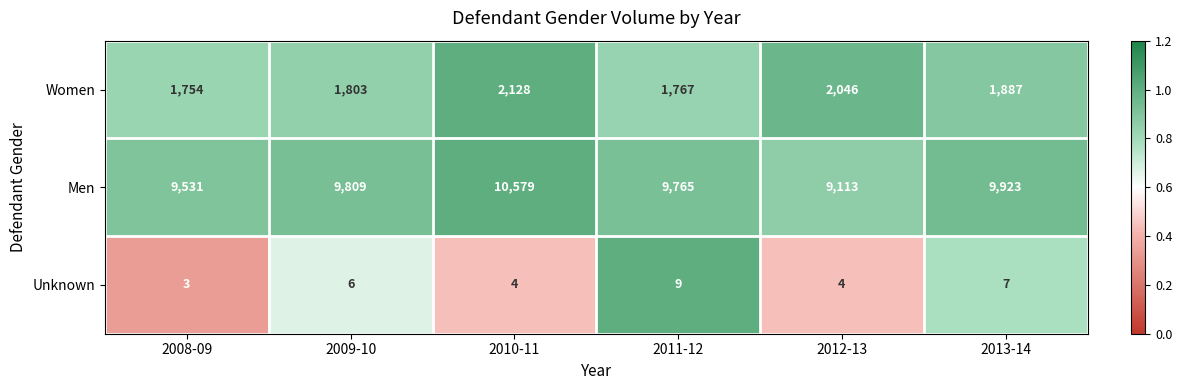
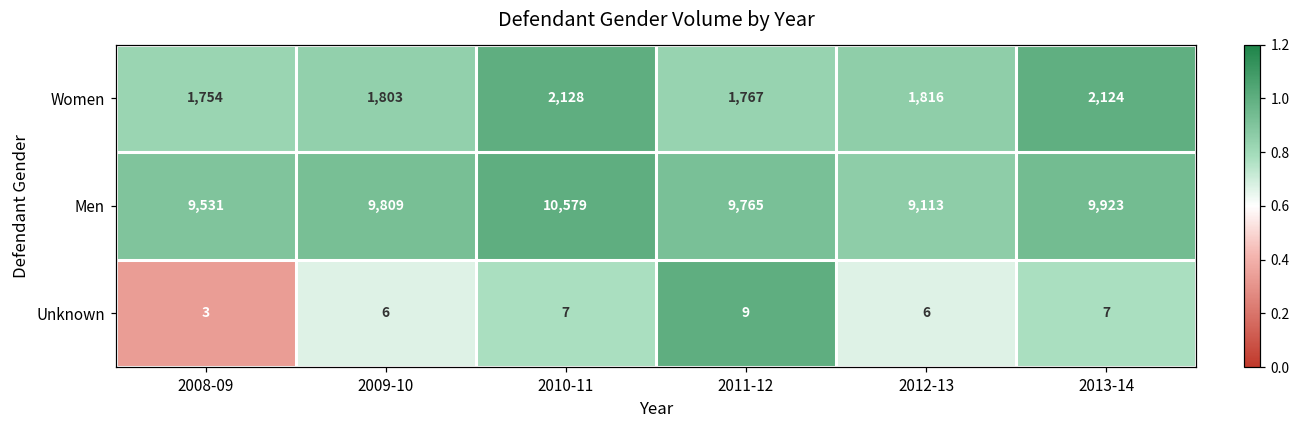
  {
    "Women": {
      "2008-09": "1,754",
      "2009-10": "1,803",
      "2010-11": "2,128",
      "2011-12": "1,767",
-     "2012-13": "2,046",
-     "2013-14": "1,887"
+     "2012-13": "1,816",
+     "2013-14": "2,124"
    },
    "Men": {
      "2008-09": "9,531",
      "2009-10": "9,809",
      "2010-11": "10,579",
      "2011-12": "9,765",
      "2012-13": "9,113",
      "2013-14": "9,923"
    },
    "Unknown": {
      "2008-09": "3",
      "2009-10": "6",
-     "2010-11": "4",
+     "2010-11": "7",
      "2011-12": "9",
-     "2012-13": "4",
+     "2012-13": "6",
      "2013-14": "7"
    }
  }
